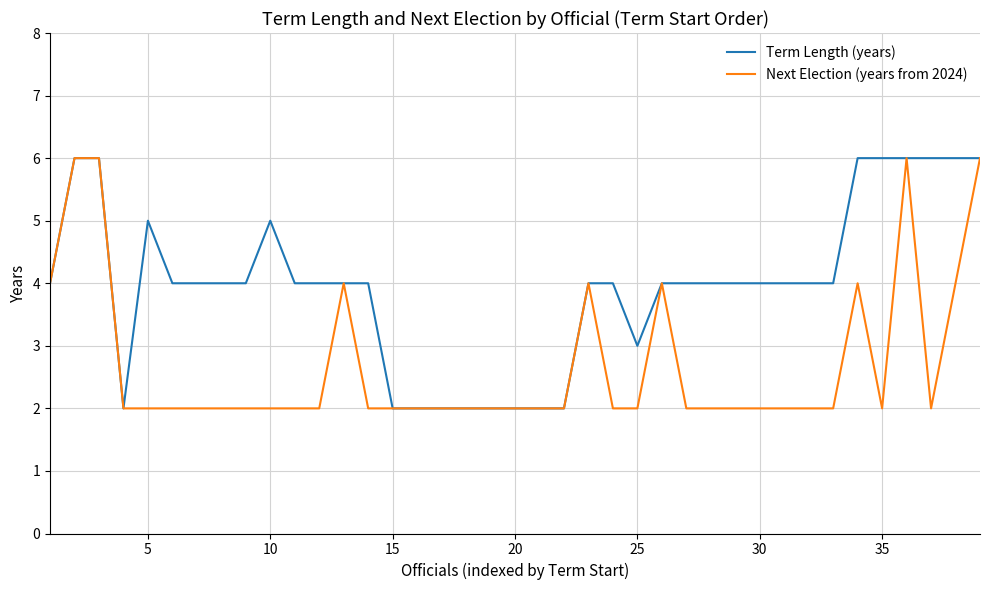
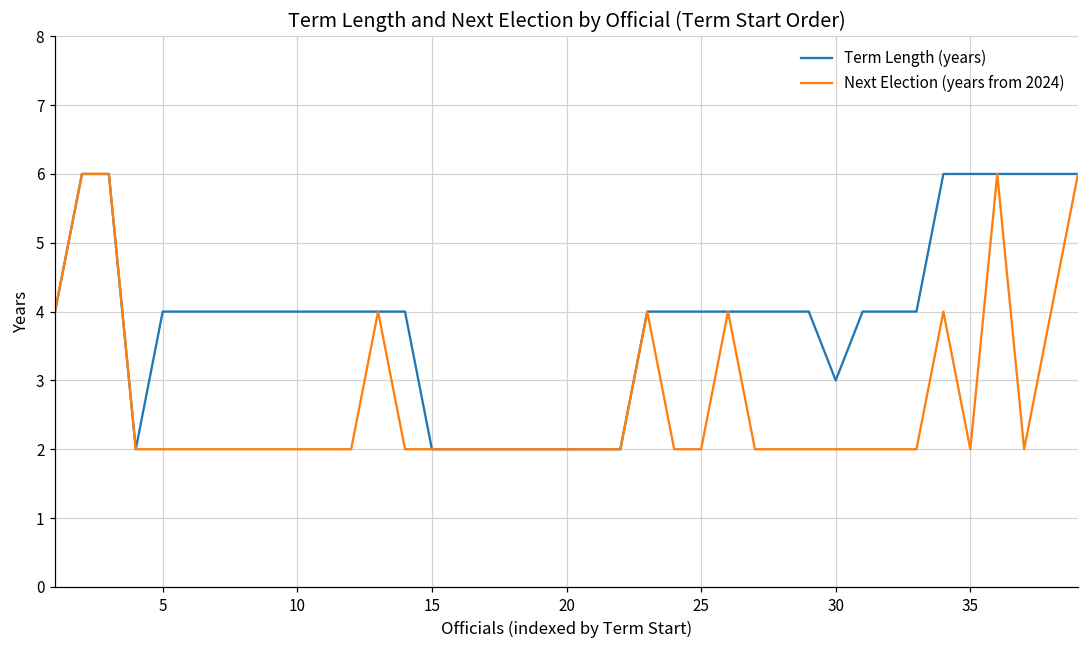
  {
    "Term Length (years)": {
-     "5": 5,
-     "10": 5,
-     "25": 3,
-     "30": 4,
+     "5": 4,
+     "10": 4,
+     "25": 4,
+     "30": 3,
      "35": 6
    },
    "Next Election (years from 2024)": {
      "5": 2,
      "10": 2,
      "25": 2,
      "30": 2,
      "35": 2
    }
  }
